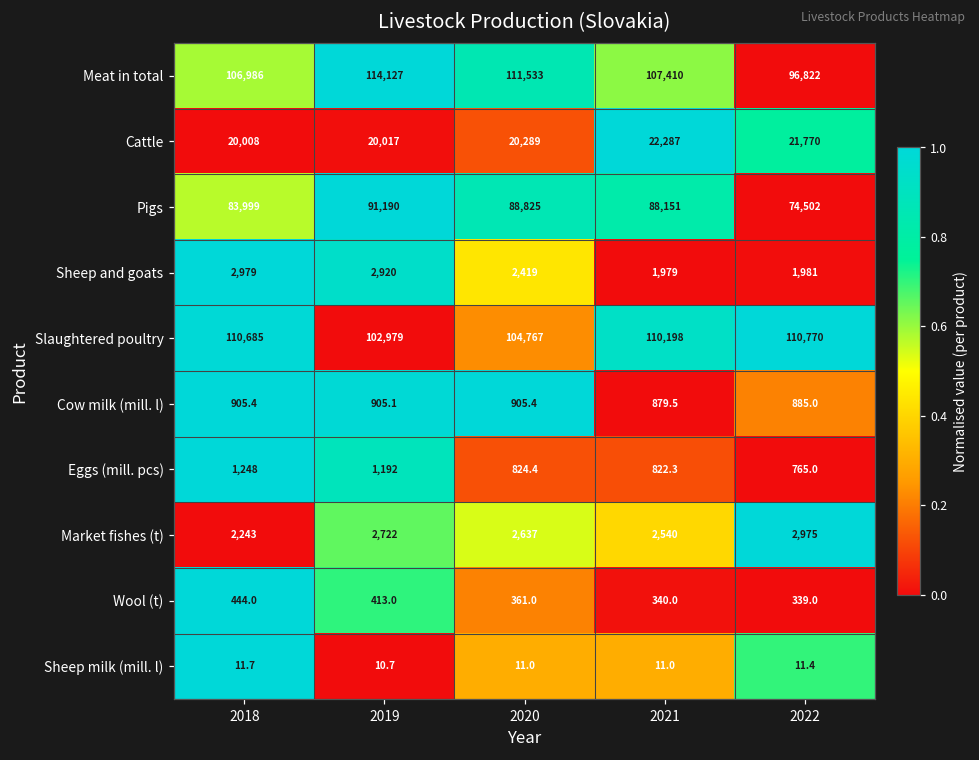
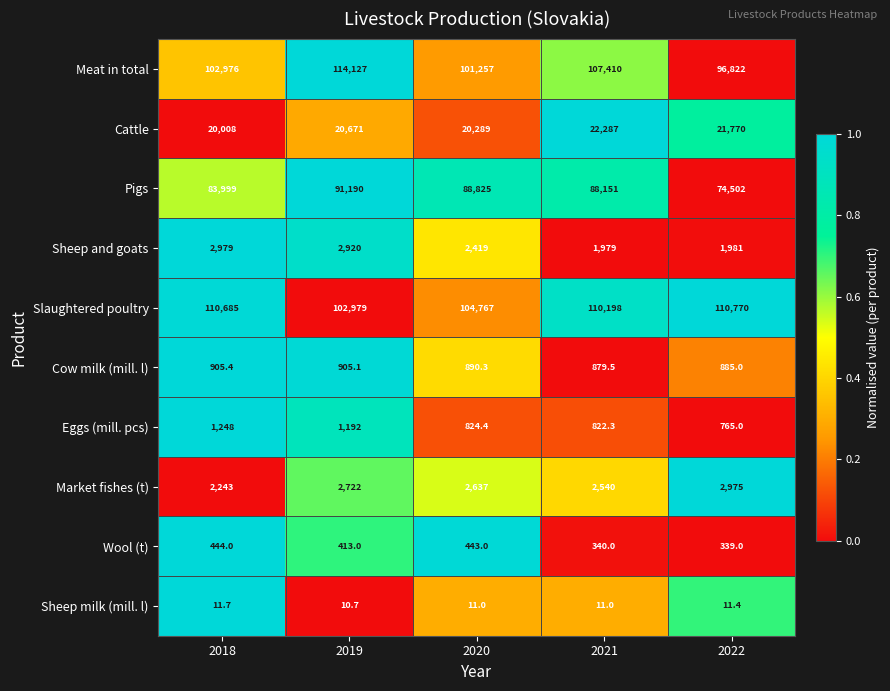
  {
    "Meat in total": {
-     "2018": "106,986",
+     "2018": "102,976",
      "2019": "114,127",
-     "2020": "111,533",
+     "2020": "101,257",
      "2021": "107,410",
      "2022": "96,822"
    },
    "Cattle": {
      "2018": "20,008",
-     "2019": "20,017",
+     "2019": "20,671",
      "2020": "20,289",
      "2021": "22,287",
      "2022": "21,770"
    },
    "Pigs": {
      "2018": "83,999",
      "2019": "91,190",
      "2020": "88,825",
      "2021": "88,151",
      "2022": "74,502"
    },
    "Sheep and goats": {
      "2018": "2,979",
      "2019": "2,920",
      "2020": "2,419",
      "2021": "1,979",
      "2022": "1,981"
    },
    "Slaughtered poultry": {
      "2018": "110,685",
      "2019": "102,979",
      "2020": "104,767",
      "2021": "110,198",
      "2022": "110,770"
    },
    "Cow milk (mill. l)": {
      "2018": "905.4",
      "2019": "905.1",
-     "2020": "905.4",
+     "2020": "890.3",
      "2021": "879.5",
      "2022": "885.0"
    },
    "Eggs (mill. pcs)": {
      "2018": "1,248",
      "2019": "1,192",
      "2020": "824.4",
      "2021": "822.3",
      "2022": "765.0"
    },
    "Market fishes (t)": {
      "2018": "2,243",
      "2019": "2,722",
      "2020": "2,637",
      "2021": "2,540",
      "2022": "2,975"
    },
    "Wool (t)": {
      "2018": "444.0",
      "2019": "413.0",
-     "2020": "361.0",
+     "2020": "443.0",
      "2021": "340.0",
      "2022": "339.0"
    },
    "Sheep milk (mill. l)": {
      "2018": "11.7",
      "2019": "10.7",
      "2020": "11.0",
      "2021": "11.0",
      "2022": "11.4"
    }
  }
